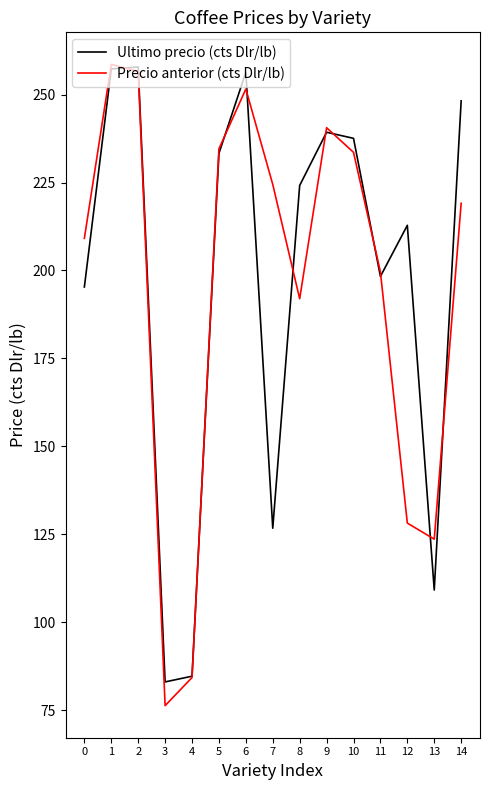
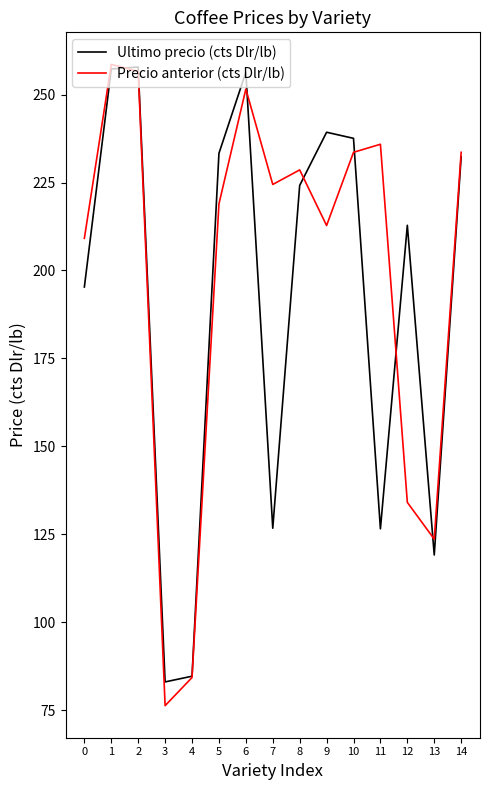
  {
    "Ultimo precio (cts Dlr/lb)": {
      "0": 195,
      "3": 83,
      "5": 233,
      "7": 127,
      "8": 224,
      "9": 239,
      "10": 238,
-     "11": 198,
+     "11": 127,
      "12": 213,
-     "13": 109,
-     "14": 248
+     "13": 119,
+     "14": 232
    },
    "Precio anterior (cts Dlr/lb)": {
      "0": 209,
      "3": 76,
-     "5": 235,
+     "5": 219,
      "6": 252,
      "7": 224,
-     "8": 192,
-     "9": 241,
+     "8": 229,
+     "9": 213,
      "10": 234,
-     "11": 200,
-     "12": 128,
+     "11": 236,
+     "12": 134,
      "13": 124,
-     "14": 219
+     "14": 234
    }
  }
